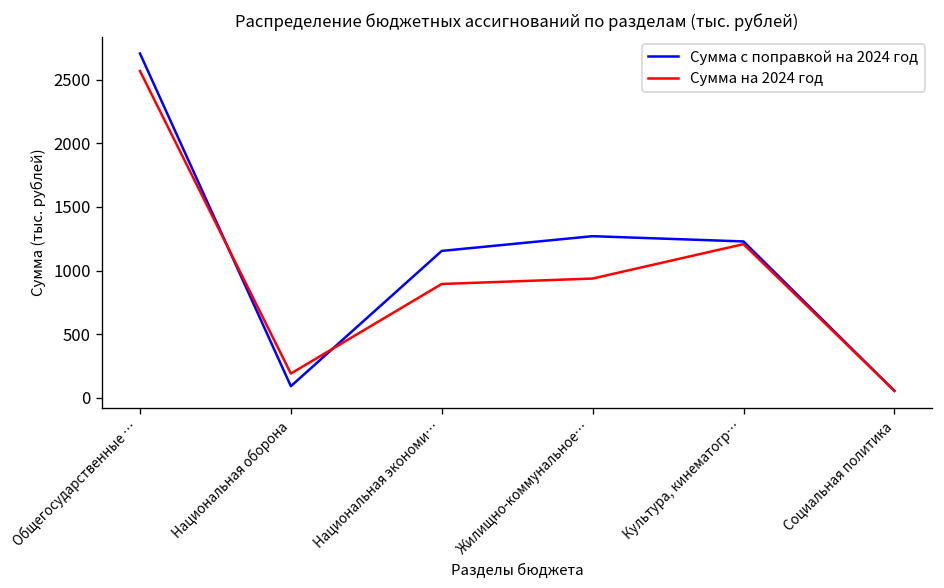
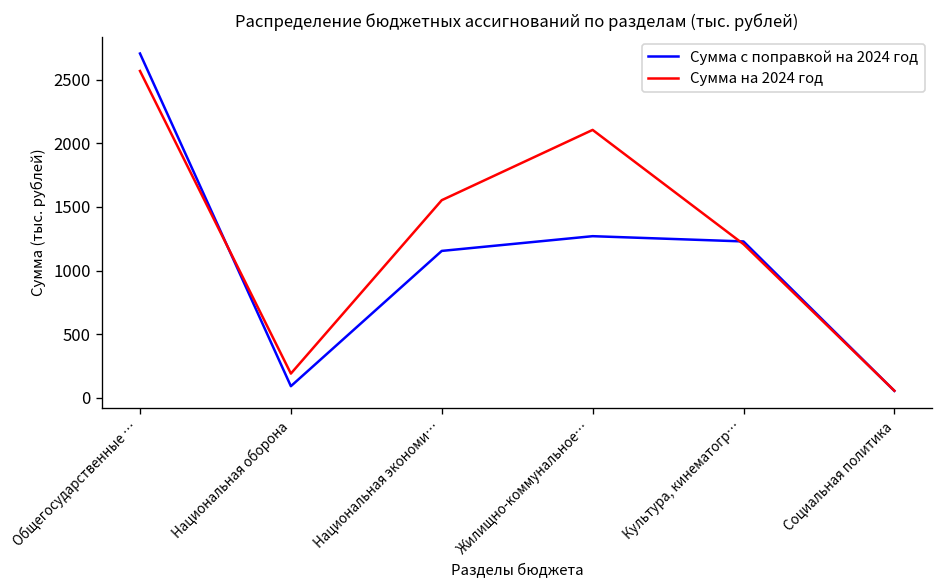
  {
    "Сумма с поправкой на 2024 год": {
      "Общегосударственные …": 2710,
      "Национальная оборона": 90,
      "Национальная экономи…": 1150,
      "Жилищно-коммунальное…": 1270
    },
    "Сумма на 2024 год": {
      "Общегосударственные …": 2570,
      "Национальная оборона": 190,
-     "Национальная экономи…": 890,
-     "Жилищно-коммунальное…": 940
+     "Национальная экономи…": 1550,
+     "Жилищно-коммунальное…": 2110
    }
  }
